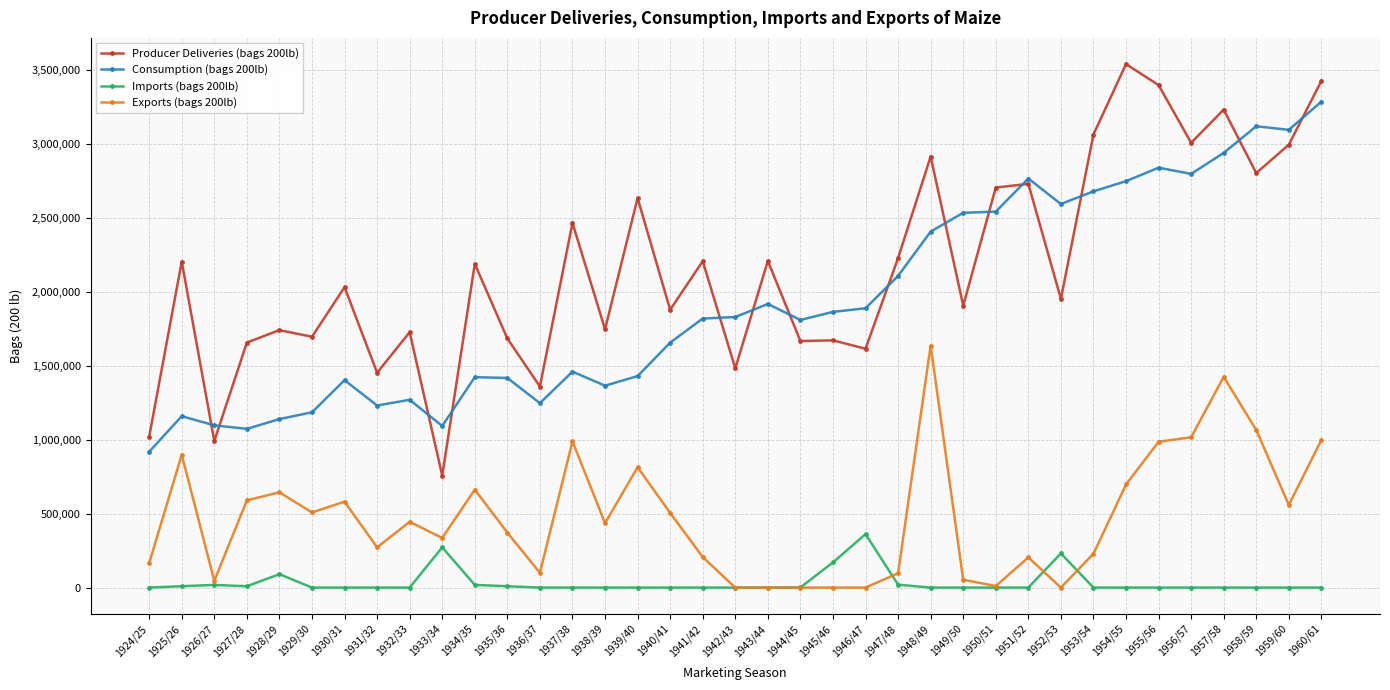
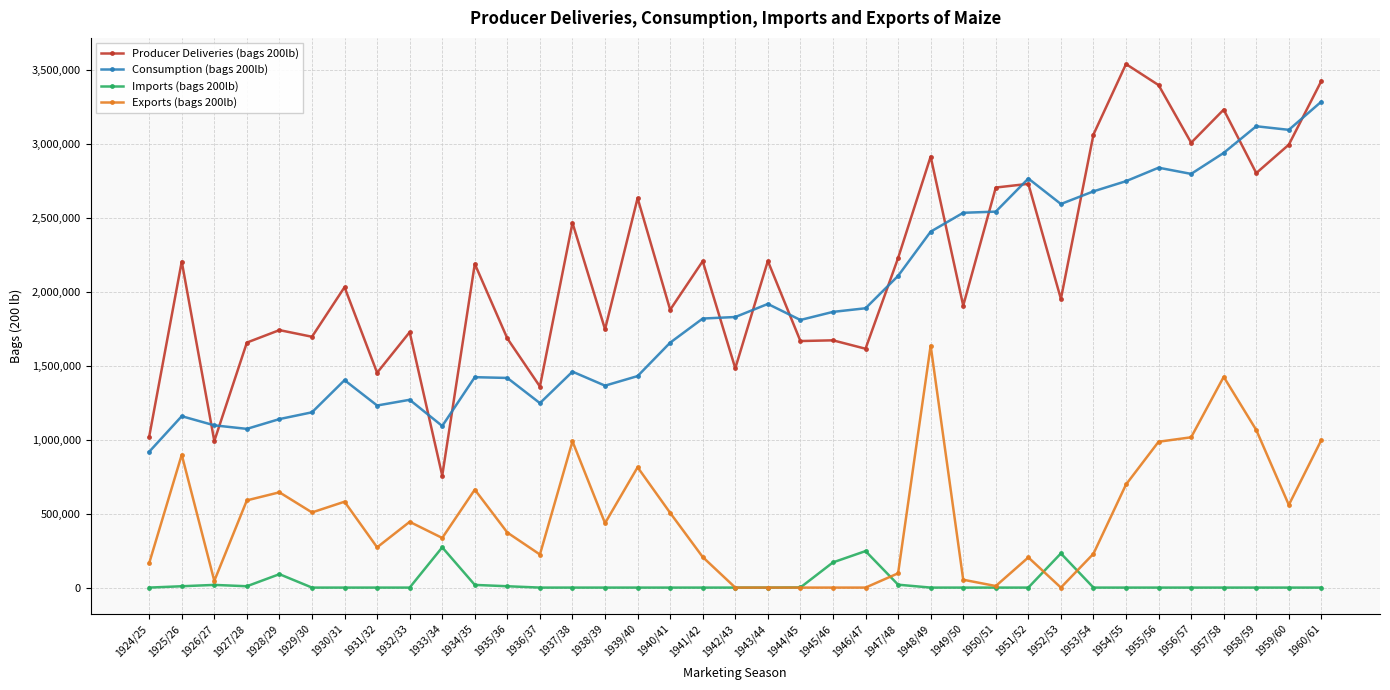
  {
    "Producer Deliveries (bags 200lb)": {
      "1924/25": "1,020,000",
      "1925/26": "2,200,000",
      "1926/27": "990,000",
      "1927/28": "1,660,000",
      "1928/29": "1,740,000",
      "1929/30": "1,700,000",
      "1930/31": "2,030,000",
      "1931/32": "1,450,000",
      "1932/33": "1,730,000",
      "1933/34": "760,000",
      "1934/35": "2,190,000",
      "1935/36": "1,680,000",
      "1936/37": "1,360,000",
      "1937/38": "2,470,000",
      "1938/39": "1,750,000",
      "1939/40": "2,630,000",
      "1940/41": "1,880,000",
      "1941/42": "2,210,000",
      "1942/43": "1,480,000",
      "1943/44": "2,210,000",
      "1944/45": "1,670,000",
      "1945/46": "1,670,000",
      "1946/47": "1,610,000",
      "1947/48": "2,230,000",
      "1948/49": "2,910,000",
      "1949/50": "1,910,000",
      "1950/51": "2,700,000",
      "1951/52": "2,730,000",
      "1952/53": "1,950,000",
      "1953/54": "3,060,000",
      "1954/55": "3,540,000",
      "1955/56": "3,400,000",
      "1956/57": "3,010,000",
      "1957/58": "3,230,000",
      "1958/59": "2,800,000",
      "1959/60": "2,990,000",
      "1960/61": "3,430,000"
    },
    "Consumption (bags 200lb)": {
      "1924/25": "920,000",
      "1925/26": "1,160,000",
      "1926/27": "1,100,000",
      "1927/28": "1,070,000",
      "1928/29": "1,140,000",
      "1929/30": "1,180,000",
      "1930/31": "1,400,000",
      "1931/32": "1,230,000",
      "1932/33": "1,270,000",
      "1933/34": "1,090,000",
      "1934/35": "1,420,000",
      "1935/36": "1,420,000",
      "1936/37": "1,250,000",
      "1937/38": "1,460,000",
      "1938/39": "1,370,000",
      "1939/40": "1,430,000",
      "1940/41": "1,660,000",
      "1941/42": "1,820,000",
      "1942/43": "1,830,000",
      "1943/44": "1,920,000",
      "1944/45": "1,810,000",
      "1945/46": "1,860,000",
      "1946/47": "1,890,000",
      "1947/48": "2,110,000",
      "1948/49": "2,410,000",
      "1949/50": "2,530,000",
      "1950/51": "2,540,000",
      "1951/52": "2,770,000",
      "1952/53": "2,590,000",
      "1953/54": "2,680,000",
      "1954/55": "2,750,000",
      "1955/56": "2,840,000",
      "1956/57": "2,800,000",
      "1957/58": "2,940,000",
      "1958/59": "3,120,000",
      "1959/60": "3,090,000",
      "1960/61": "3,290,000"
    },
    "Imports (bags 200lb)": {
      "1924/25": "0",
      "1925/26": "10,000",
      "1926/27": "20,000",
      "1927/28": "10,000",
      "1928/29": "90,000",
      "1929/30": "0",
      "1930/31": "0",
      "1931/32": "0",
      "1932/33": "0",
      "1933/34": "270,000",
      "1934/35": "20,000",
      "1935/36": "10,000",
      "1936/37": "0",
      "1937/38": "0",
      "1938/39": "0",
      "1939/40": "0",
      "1940/41": "0",
      "1941/42": "0",
      "1945/46": "170,000",
-     "1946/47": "360,000",
+     "1946/47": "250,000",
      "1947/48": "20,000",
      "1948/49": "0",
      "1949/50": "0",
      "1951/52": "0",
      "1952/53": "230,000",
      "1953/54": "0",
      "1954/55": "0",
      "1955/56": "0",
      "1956/57": "0",
      "1957/58": "0",
      "1958/59": "0",
      "1959/60": "0",
      "1960/61": "0"
    },
    "Exports (bags 200lb)": {
      "1924/25": "170,000",
      "1925/26": "900,000",
      "1926/27": "50,000",
      "1927/28": "590,000",
      "1928/29": "640,000",
      "1929/30": "510,000",
      "1930/31": "580,000",
      "1931/32": "270,000",
      "1932/33": "440,000",
      "1933/34": "340,000",
      "1934/35": "660,000",
      "1935/36": "370,000",
-     "1936/37": "100,000",
+     "1936/37": "220,000",
      "1937/38": "990,000",
      "1938/39": "440,000",
      "1939/40": "810,000",
      "1940/41": "510,000",
      "1941/42": "210,000",
      "1945/46": "0",
      "1946/47": "0",
      "1947/48": "100,000",
      "1948/49": "1,640,000",
      "1949/50": "50,000",
      "1951/52": "200,000",
      "1952/53": "0",
      "1953/54": "230,000",
      "1954/55": "700,000",
      "1955/56": "990,000",
      "1956/57": "1,020,000",
      "1957/58": "1,420,000",
      "1958/59": "1,070,000",
      "1959/60": "560,000",
      "1960/61": "1,000,000"
    }
  }
